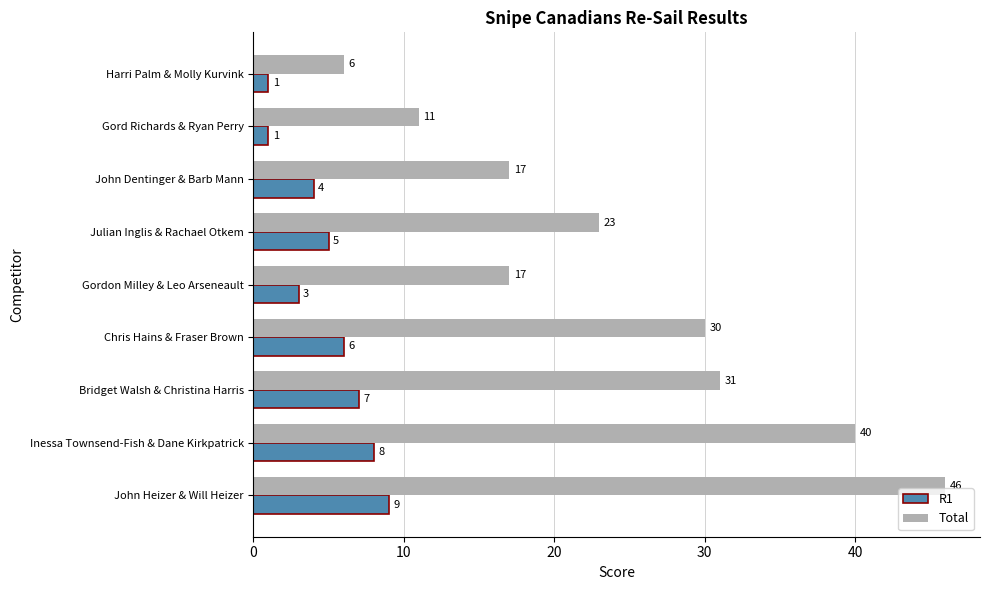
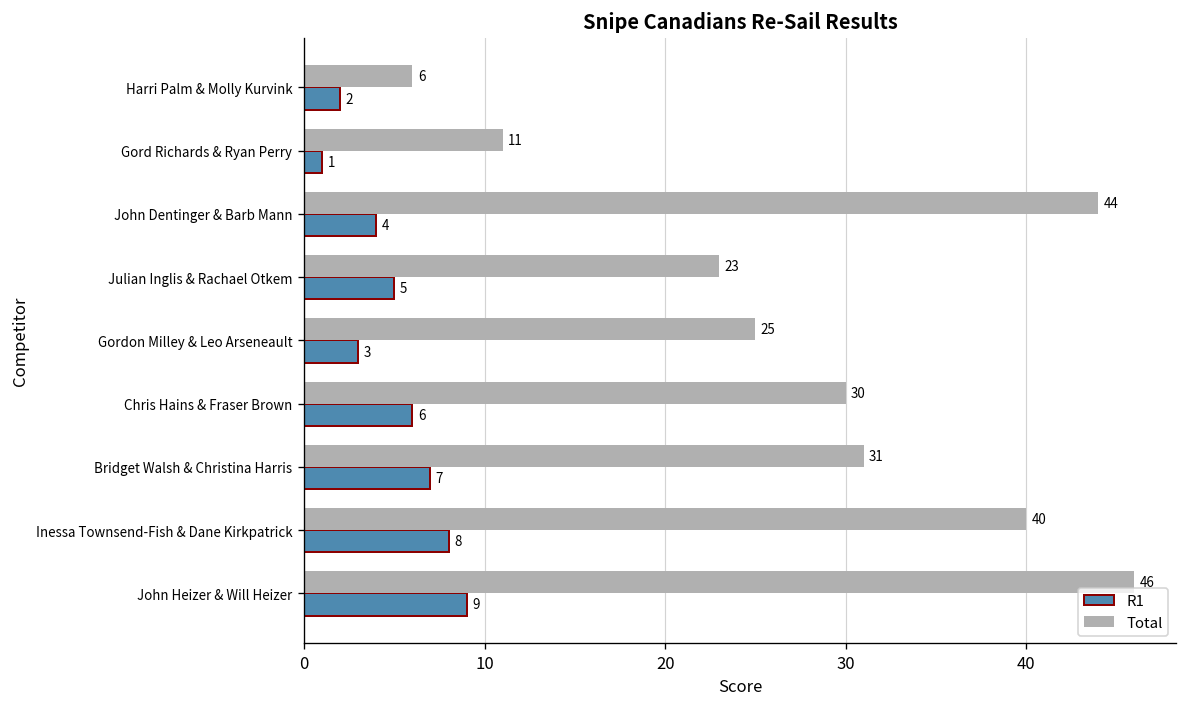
  {
    "R1": {
-     "Harri Palm & Molly Kurvink": 1,
+     "Harri Palm & Molly Kurvink": 2,
      "Gord Richards & Ryan Perry": 1,
      "John Dentinger & Barb Mann": 4,
      "Julian Inglis & Rachael Otkem": 5,
      "Gordon Milley & Leo Arseneault": 3,
      "Chris Hains & Fraser Brown": 6,
      "Bridget Walsh & Christina Harris": 7,
      "Inessa Townsend-Fish & Dane Kirkpatrick": 8,
      "John Heizer & Will Heizer": 9
    },
    "Total": {
      "Harri Palm & Molly Kurvink": 6,
      "Gord Richards & Ryan Perry": 11,
-     "John Dentinger & Barb Mann": 17,
+     "John Dentinger & Barb Mann": 44,
      "Julian Inglis & Rachael Otkem": 23,
-     "Gordon Milley & Leo Arseneault": 17,
+     "Gordon Milley & Leo Arseneault": 25,
      "Chris Hains & Fraser Brown": 30,
      "Bridget Walsh & Christina Harris": 31,
      "Inessa Townsend-Fish & Dane Kirkpatrick": 40
    }
  }
